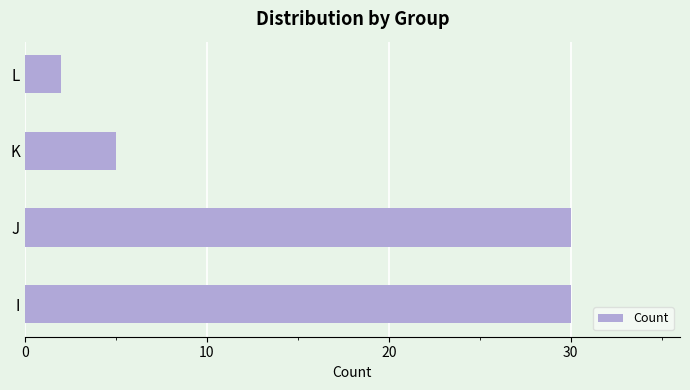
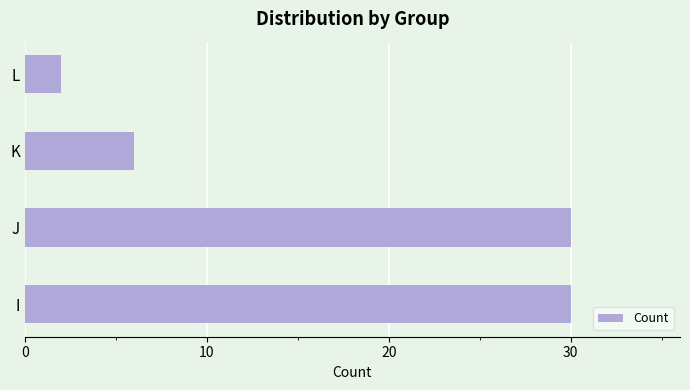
  {
    "L": 2,
-   "K": 5,
+   "K": 6,
    "J": 30,
    "I": 30
  }
